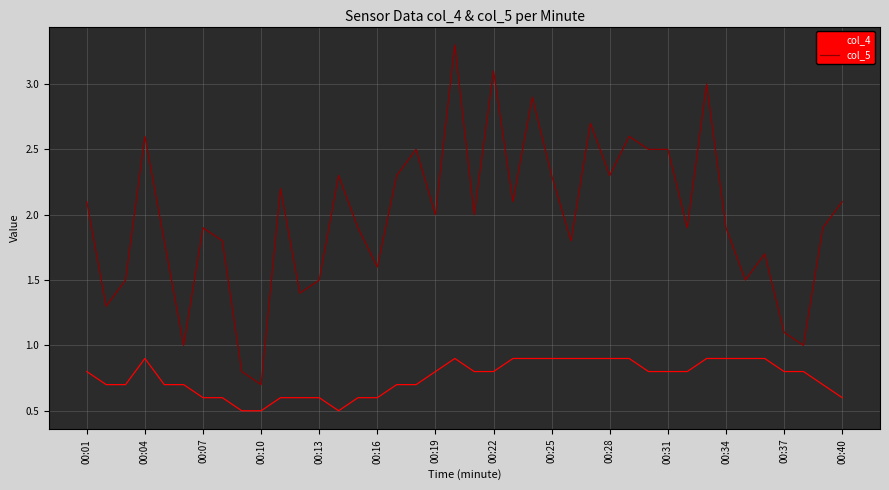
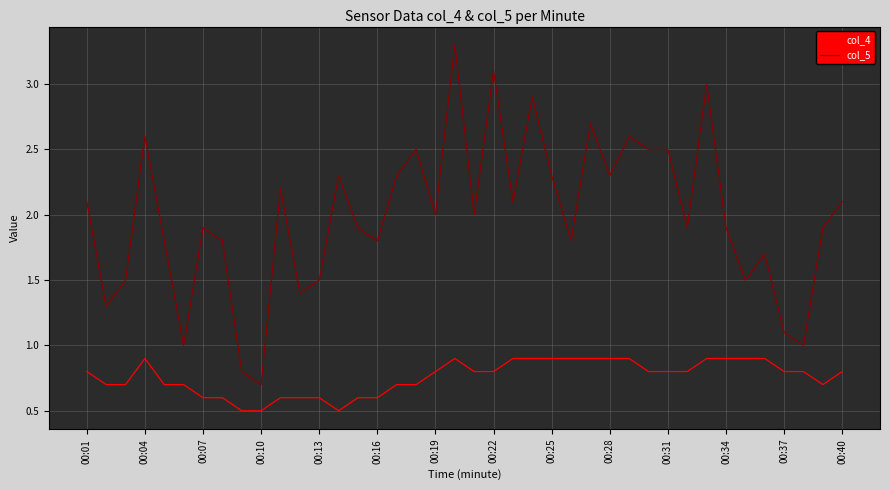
  {
    "col_4": {
      "00:01": 0.8,
      "00:04": 0.9,
      "00:07": 0.6,
      "00:10": 0.5,
      "00:13": 0.6,
      "00:16": 0.6,
      "00:19": 0.8,
      "00:22": 0.8,
      "00:25": 0.9,
      "00:28": 0.9,
      "00:31": 0.8,
      "00:34": 0.9,
      "00:37": 0.8,
-     "00:40": 0.6
+     "00:40": 0.8
    },
    "col_5": {
      "00:01": 2.1,
      "00:04": 2.6,
      "00:07": 1.9,
      "00:10": 0.7,
      "00:13": 1.5,
-     "00:16": 1.6,
+     "00:16": 1.8,
      "00:19": 2.0,
      "00:22": 3.1,
      "00:25": 2.3,
      "00:28": 2.3,
      "00:31": 2.5,
      "00:34": 1.9,
      "00:37": 1.1,
      "00:40": 2.1
    }
  }
